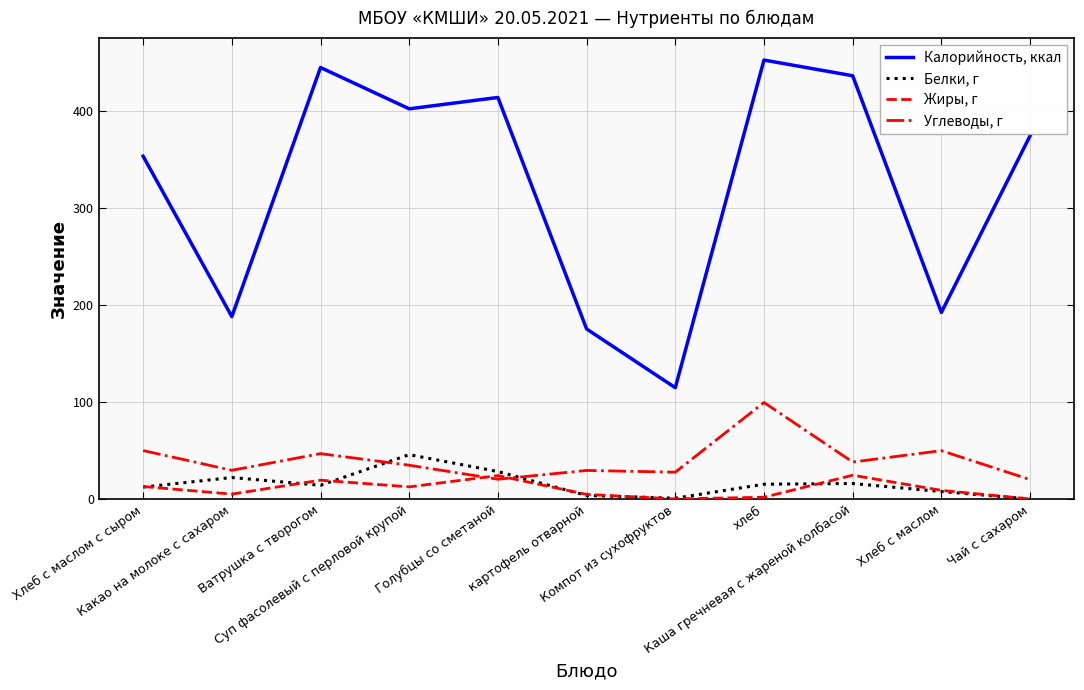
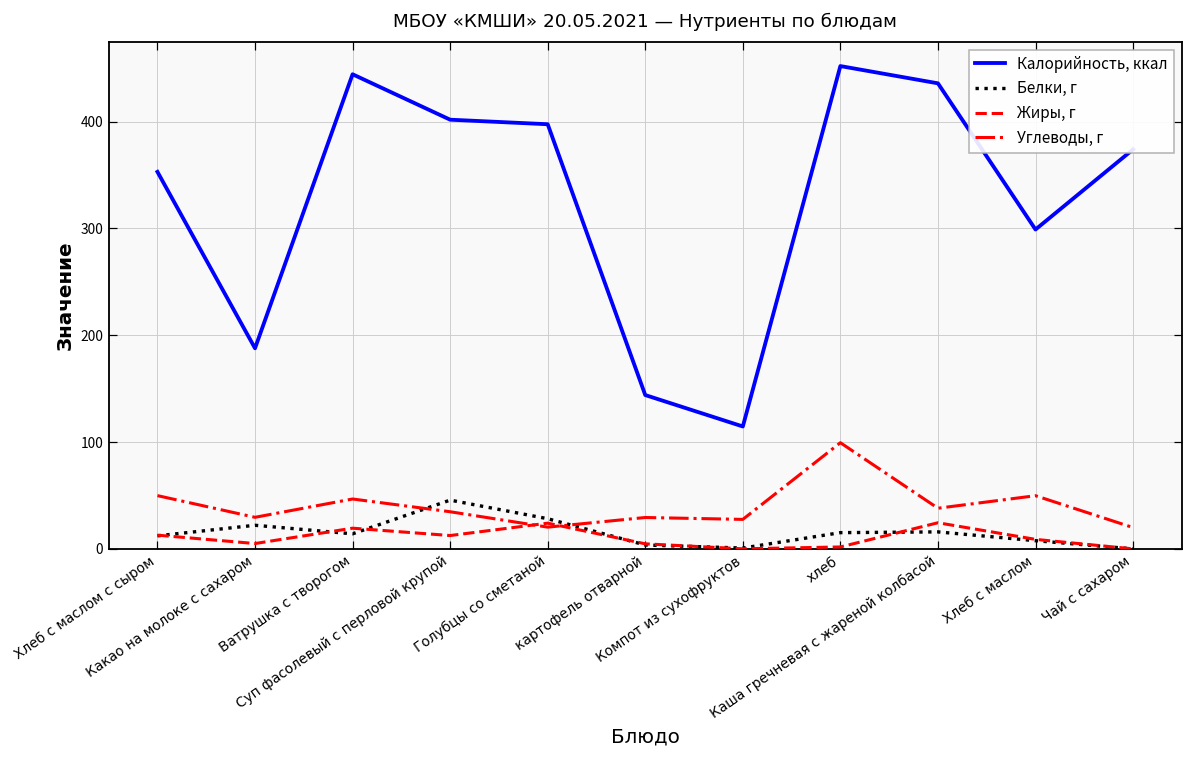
  {
    "Калорийность, ккал": {
      "Хлеб с маслом с сыром": 350,
      "Какао на молоке с сахаром": 190,
      "Ватрушка с творогом": 440,
      "Суп фасолевый с перловой крупой": 400,
-     "Голубцы со сметаной": 410,
-     "картофель отварной": 180,
+     "Голубцы со сметаной": 400,
+     "картофель отварной": 140,
      "Компот из сухофруктов": 110,
      "хлеб": 450,
      "Каша гречневая с жареной колбасой": 440,
-     "Хлеб с маслом": 190,
+     "Хлеб с маслом": 300,
      "Чай с сахаром": 370
    },
    "Белки, г": {
      "Какао на молоке с сахаром": 20,
      "Ватрушка с творогом": 10,
      "Суп фасолевый с перловой крупой": 50,
      "Голубцы со сметаной": 30,
      "хлеб": 20,
      "Каша гречневая с жареной колбасой": 20
    }
  }
